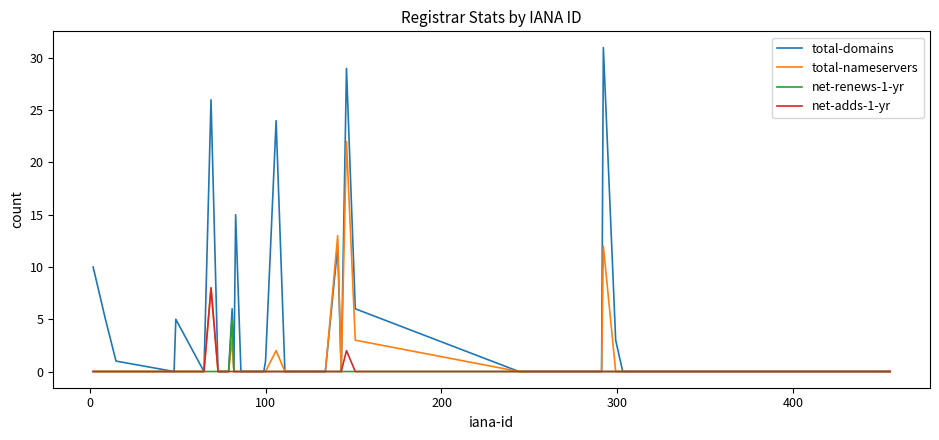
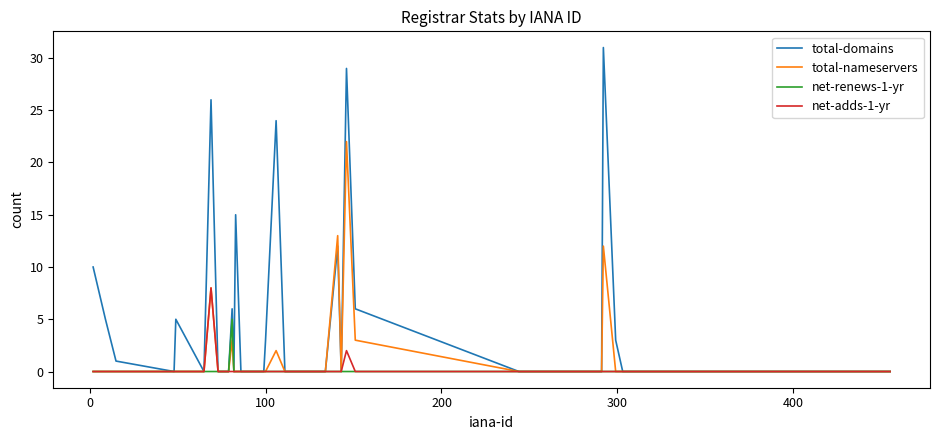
  {
    "total-domains": {
-     "100": 1
+     "100": 3
    }
  }
